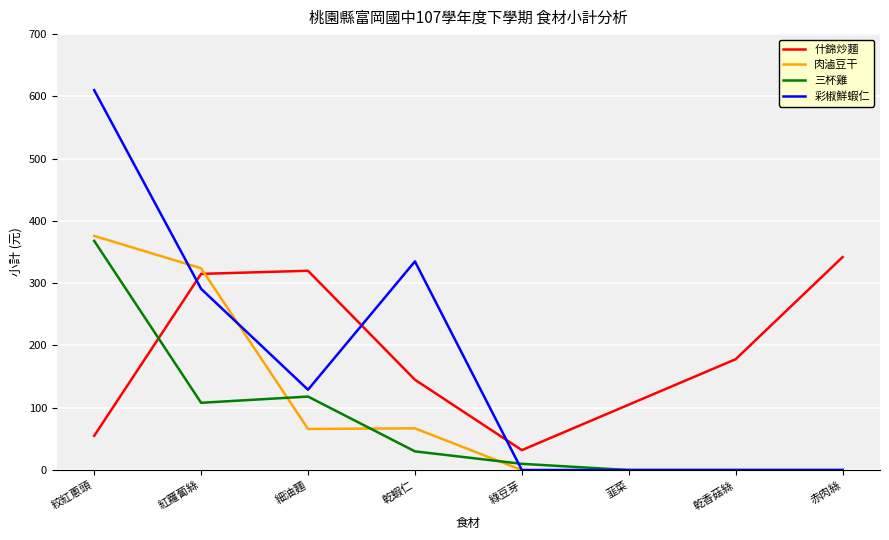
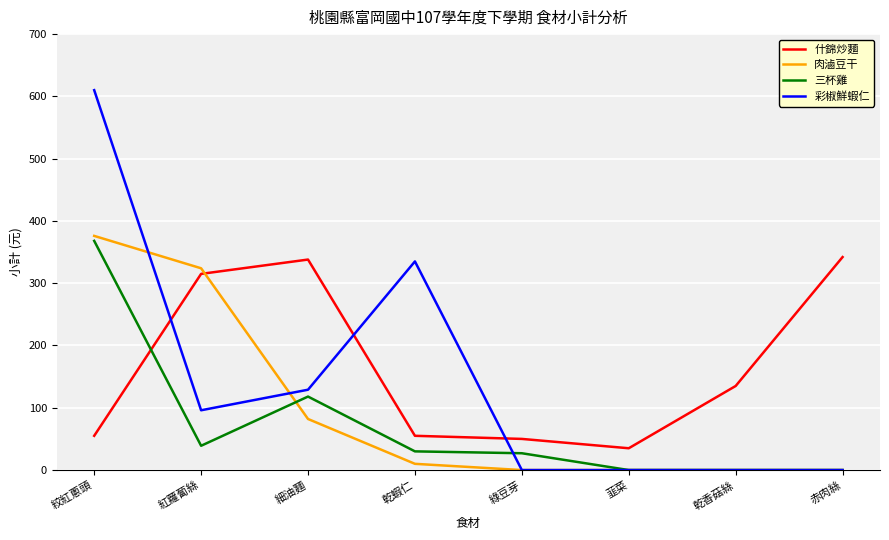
  {
    "什錦炒麵": {
      "絞紅蔥頭": 60,
      "紅蘿蔔絲": 320,
-     "細油麵": 320,
-     "乾蝦仁": 150,
-     "綠豆芽": 30,
-     "韮菜": 110,
-     "乾香菇絲": 180,
+     "細油麵": 340,
+     "乾蝦仁": 60,
+     "綠豆芽": 50,
+     "韮菜": 40,
+     "乾香菇絲": 140,
      "赤肉絲": 340
    },
    "肉滷豆干": {
      "絞紅蔥頭": 380,
      "紅蘿蔔絲": 320,
-     "細油麵": 70,
-     "乾蝦仁": 70
+     "細油麵": 80,
+     "乾蝦仁": 10
    },
    "三杯雞": {
      "絞紅蔥頭": 370,
-     "紅蘿蔔絲": 110,
+     "紅蘿蔔絲": 40,
      "細油麵": 120,
      "乾蝦仁": 30,
-     "綠豆芽": 10
+     "綠豆芽": 30
    },
    "彩椒鮮蝦仁": {
      "絞紅蔥頭": 610,
-     "紅蘿蔔絲": 290,
+     "紅蘿蔔絲": 100,
      "細油麵": 130,
      "乾蝦仁": 340
    }
  }
